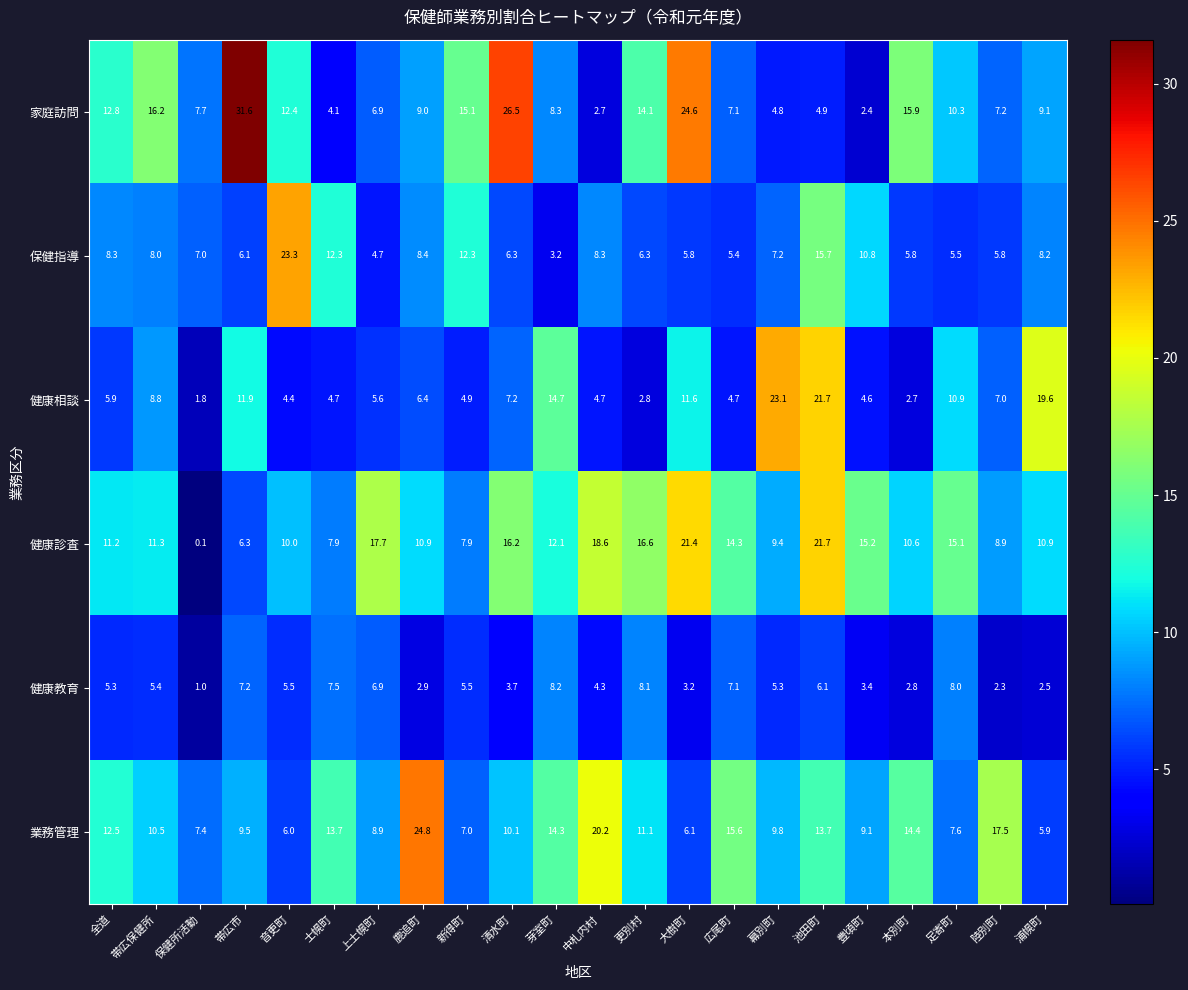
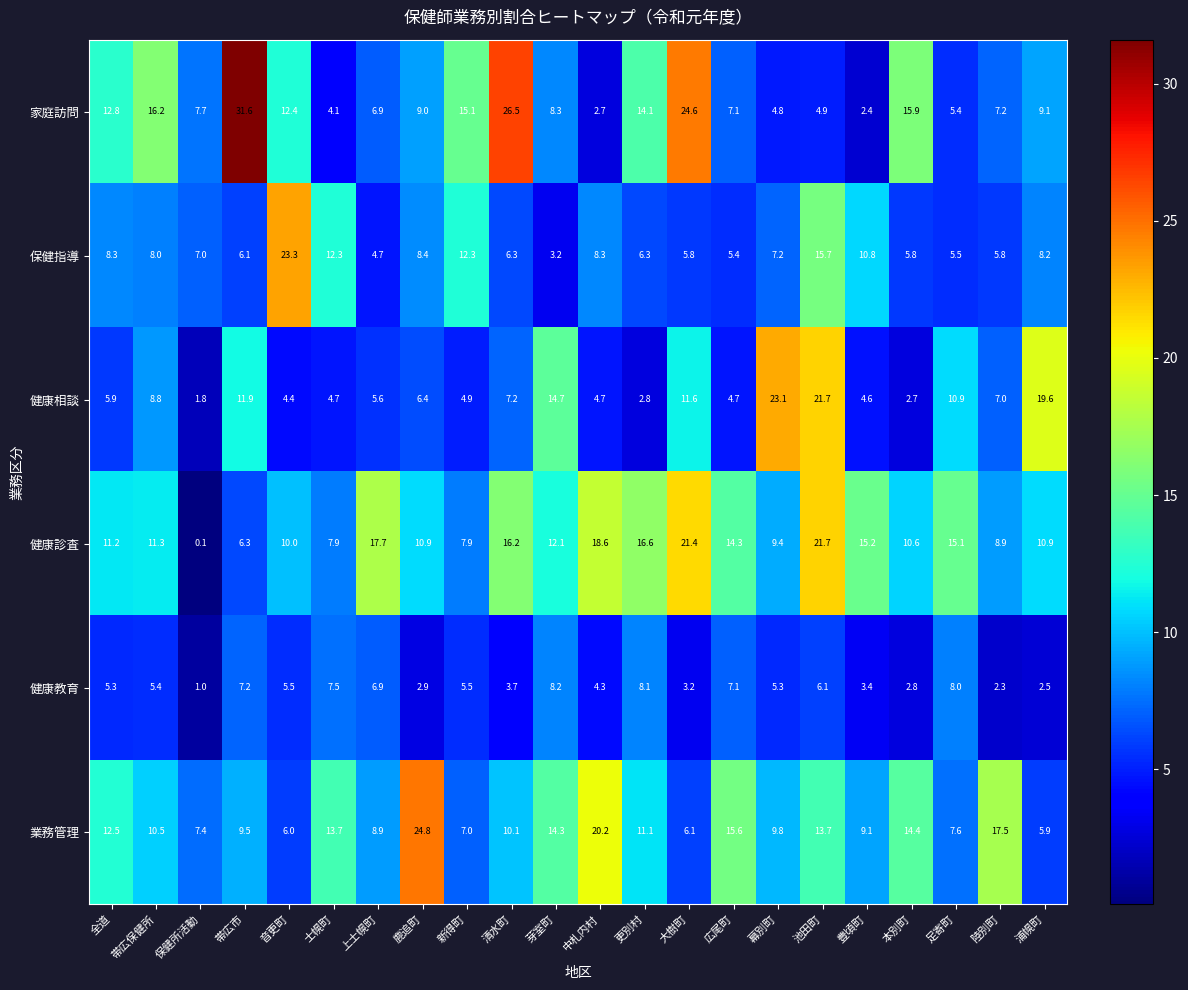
  {
    "家庭訪問": {
      "全道": 12.8,
      "帯広保健所": 16.2,
      "保健所活動": 7.7,
      "帯広市": 31.6,
      "音更町": 12.4,
      "士幌町": 4.1,
      "上士幌町": 6.9,
      "鹿追町": 9.0,
      "新得町": 15.1,
      "清水町": 26.5,
      "芽室町": 8.3,
      "中札内村": 2.7,
      "更別村": 14.1,
      "大樹町": 24.6,
      "広尾町": 7.1,
      "幕別町": 4.8,
      "池田町": 4.9,
      "豊頃町": 2.4,
      "本別町": 15.9,
-     "足寄町": 10.3,
+     "足寄町": 5.4,
      "陸別町": 7.2,
      "浦幌町": 9.1
    },
    "保健指導": {
      "全道": 8.3,
      "帯広保健所": 8.0,
      "保健所活動": 7.0,
      "帯広市": 6.1,
      "音更町": 23.3,
      "士幌町": 12.3,
      "上士幌町": 4.7,
      "鹿追町": 8.4,
      "新得町": 12.3,
      "清水町": 6.3,
      "芽室町": 3.2,
      "中札内村": 8.3,
      "更別村": 6.3,
      "大樹町": 5.8,
      "広尾町": 5.4,
      "幕別町": 7.2,
      "池田町": 15.7,
      "豊頃町": 10.8,
      "本別町": 5.8,
      "足寄町": 5.5,
      "陸別町": 5.8,
      "浦幌町": 8.2
    },
    "健康相談": {
      "全道": 5.9,
      "帯広保健所": 8.8,
      "保健所活動": 1.8,
      "帯広市": 11.9,
      "音更町": 4.4,
      "士幌町": 4.7,
      "上士幌町": 5.6,
      "鹿追町": 6.4,
      "新得町": 4.9,
      "清水町": 7.2,
      "芽室町": 14.7,
      "中札内村": 4.7,
      "更別村": 2.8,
      "大樹町": 11.6,
      "広尾町": 4.7,
      "幕別町": 23.1,
      "池田町": 21.7,
      "豊頃町": 4.6,
      "本別町": 2.7,
      "足寄町": 10.9,
      "陸別町": 7.0,
      "浦幌町": 19.6
    },
    "健康診査": {
      "全道": 11.2,
      "帯広保健所": 11.3,
      "保健所活動": 0.1,
      "帯広市": 6.3,
      "音更町": 10.0,
      "士幌町": 7.9,
      "上士幌町": 17.7,
      "鹿追町": 10.9,
      "新得町": 7.9,
      "清水町": 16.2,
      "芽室町": 12.1,
      "中札内村": 18.6,
      "更別村": 16.6,
      "大樹町": 21.4,
      "広尾町": 14.3,
      "幕別町": 9.4,
      "池田町": 21.7,
      "豊頃町": 15.2,
      "本別町": 10.6,
      "足寄町": 15.1,
      "陸別町": 8.9,
      "浦幌町": 10.9
    },
    "健康教育": {
      "全道": 5.3,
      "帯広保健所": 5.4,
      "保健所活動": 1.0,
      "帯広市": 7.2,
      "音更町": 5.5,
      "士幌町": 7.5,
      "上士幌町": 6.9,
      "鹿追町": 2.9,
      "新得町": 5.5,
      "清水町": 3.7,
      "芽室町": 8.2,
      "中札内村": 4.3,
      "更別村": 8.1,
      "大樹町": 3.2,
      "広尾町": 7.1,
      "幕別町": 5.3,
      "池田町": 6.1,
      "豊頃町": 3.4,
      "本別町": 2.8,
      "足寄町": 8.0,
      "陸別町": 2.3,
      "浦幌町": 2.5
    },
    "業務管理": {
      "全道": 12.5,
      "帯広保健所": 10.5,
      "保健所活動": 7.4,
      "帯広市": 9.5,
      "音更町": 6.0,
      "士幌町": 13.7,
      "上士幌町": 8.9,
      "鹿追町": 24.8,
      "新得町": 7.0,
      "清水町": 10.1,
      "芽室町": 14.3,
      "中札内村": 20.2,
      "更別村": 11.1,
      "大樹町": 6.1,
      "広尾町": 15.6,
      "幕別町": 9.8,
      "池田町": 13.7,
      "豊頃町": 9.1,
      "本別町": 14.4,
      "足寄町": 7.6,
      "陸別町": 17.5,
      "浦幌町": 5.9
    }
  }
